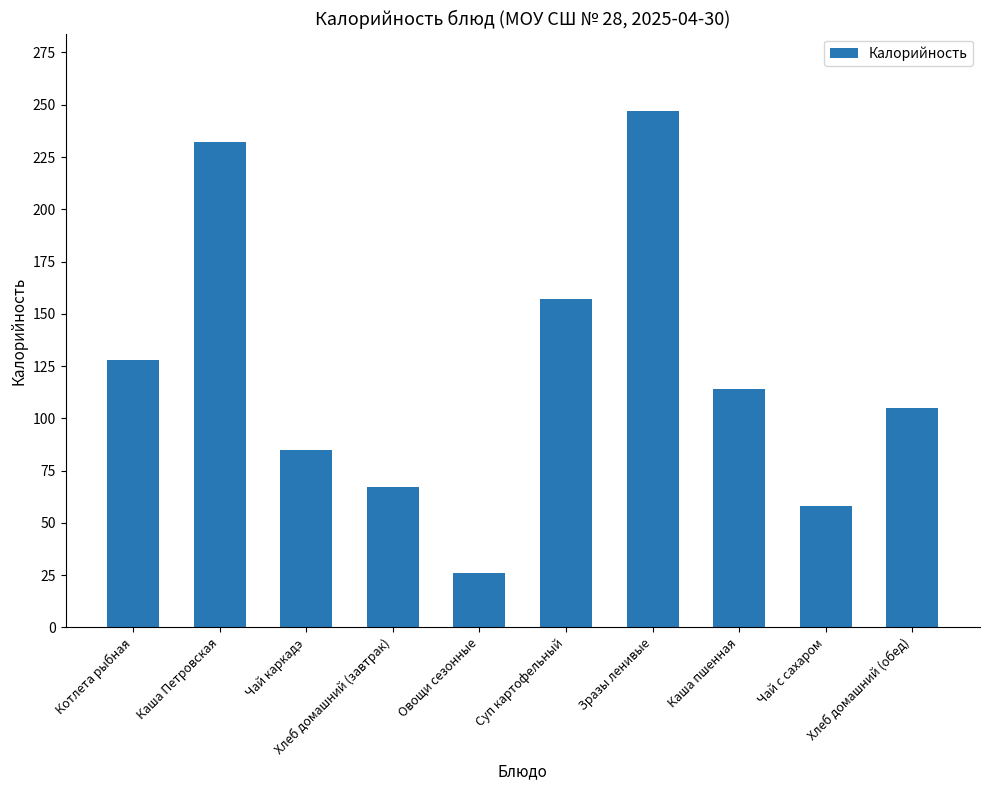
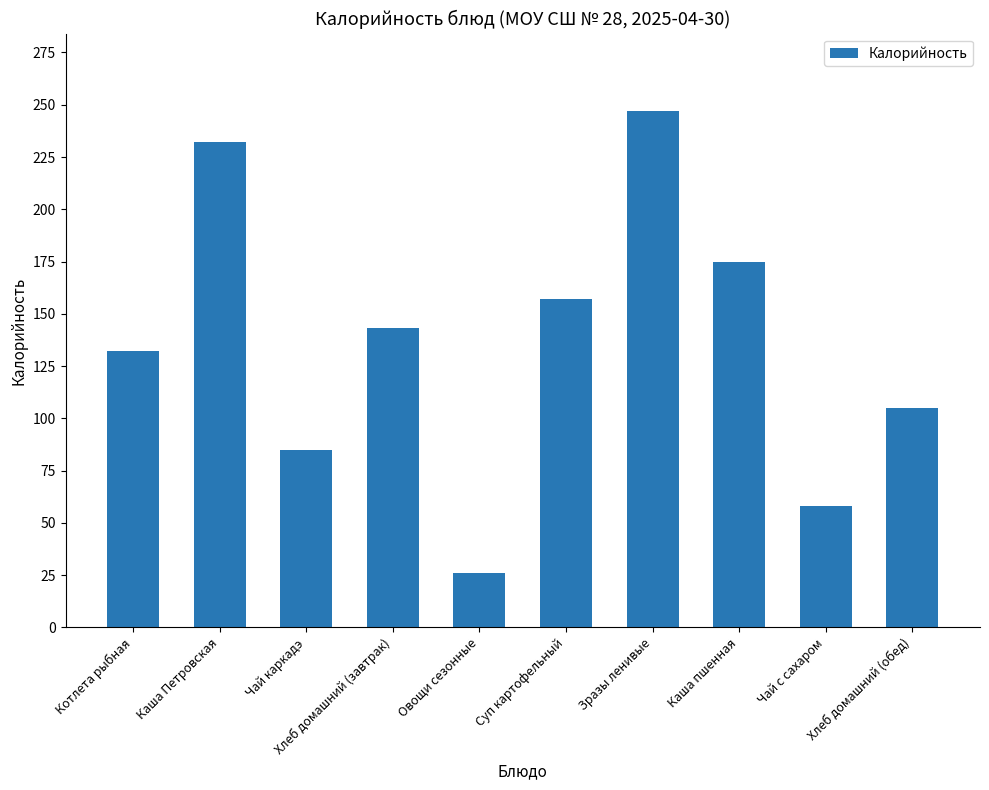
  {
-   "Котлета рыбная": 128,
+   "Котлета рыбная": 132,
    "Каша Петровская": 232,
    "Чай каркадэ": 85,
-   "Хлеб домашний (завтрак)": 67,
+   "Хлеб домашний (завтрак)": 143,
    "Овощи сезонные": 26,
    "Суп картофельный": 157,
    "Зразы ленивые": 247,
-   "Каша пшенная": 114,
+   "Каша пшенная": 175,
    "Чай с сахаром": 58,
    "Хлеб домашний (обед)": 105
  }
